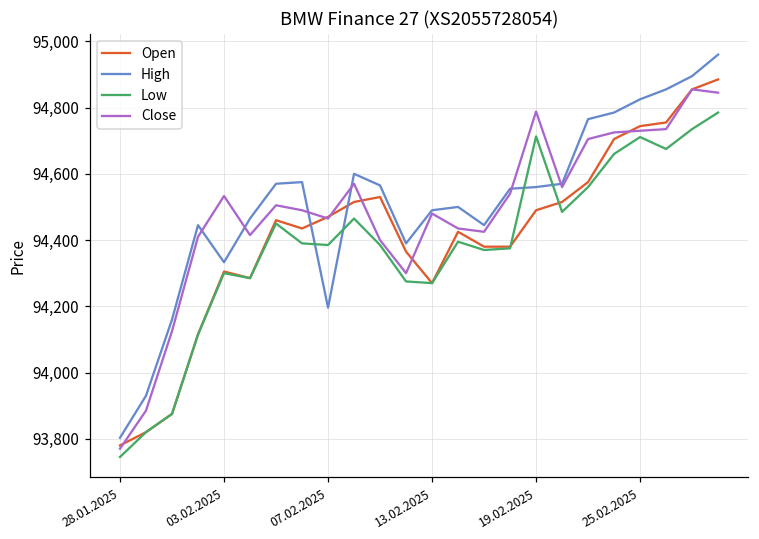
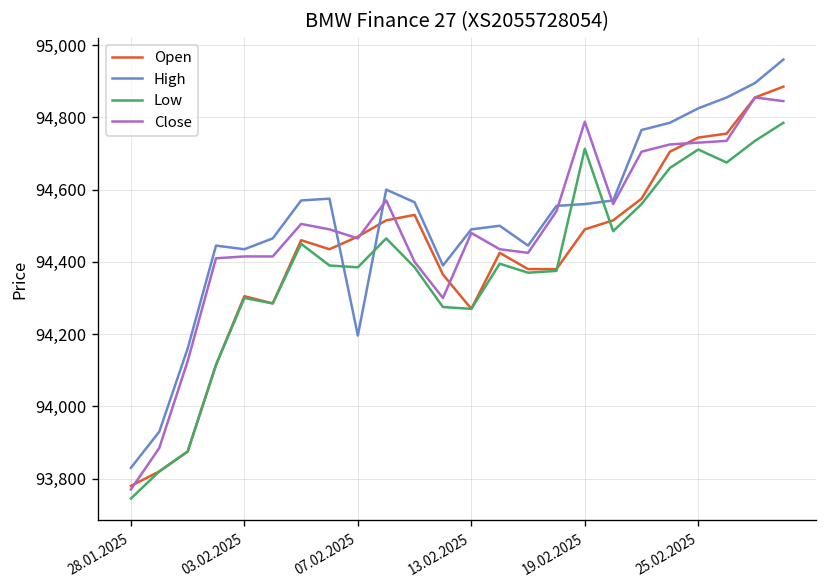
  {
    "Open": {
      "28.01.2025": "93,780",
      "19.02.2025": "94,490",
      "25.02.2025": "94,740"
    },
    "High": {
-     "28.01.2025": "93,800",
-     "03.02.2025": "94,330",
+     "28.01.2025": "93,830",
+     "03.02.2025": "94,440",
      "07.02.2025": "94,200",
      "13.02.2025": "94,490",
      "19.02.2025": "94,560",
      "25.02.2025": "94,830"
    },
    "Low": {
      "28.01.2025": "93,750",
      "07.02.2025": "94,390",
      "19.02.2025": "94,710",
      "25.02.2025": "94,710"
    },
    "Close": {
      "28.01.2025": "93,770",
-     "03.02.2025": "94,530",
+     "03.02.2025": "94,420",
      "13.02.2025": "94,480",
      "19.02.2025": "94,790",
      "25.02.2025": "94,730"
    }
  }
